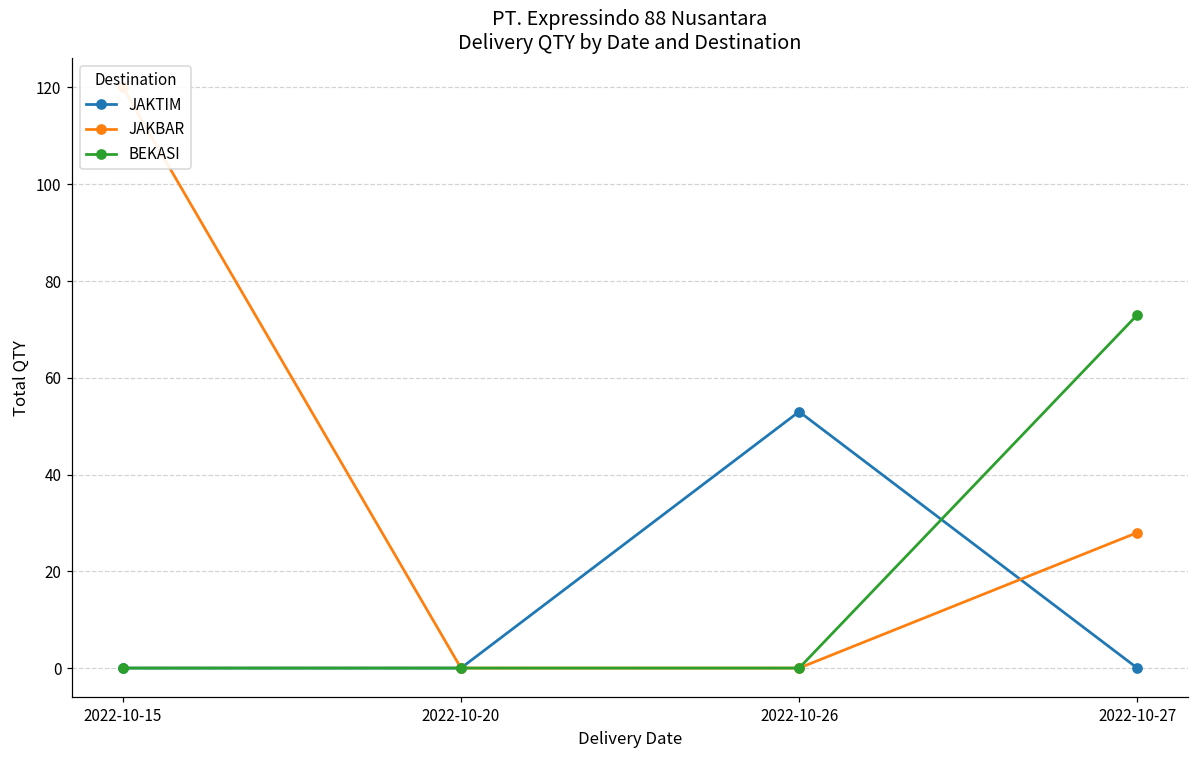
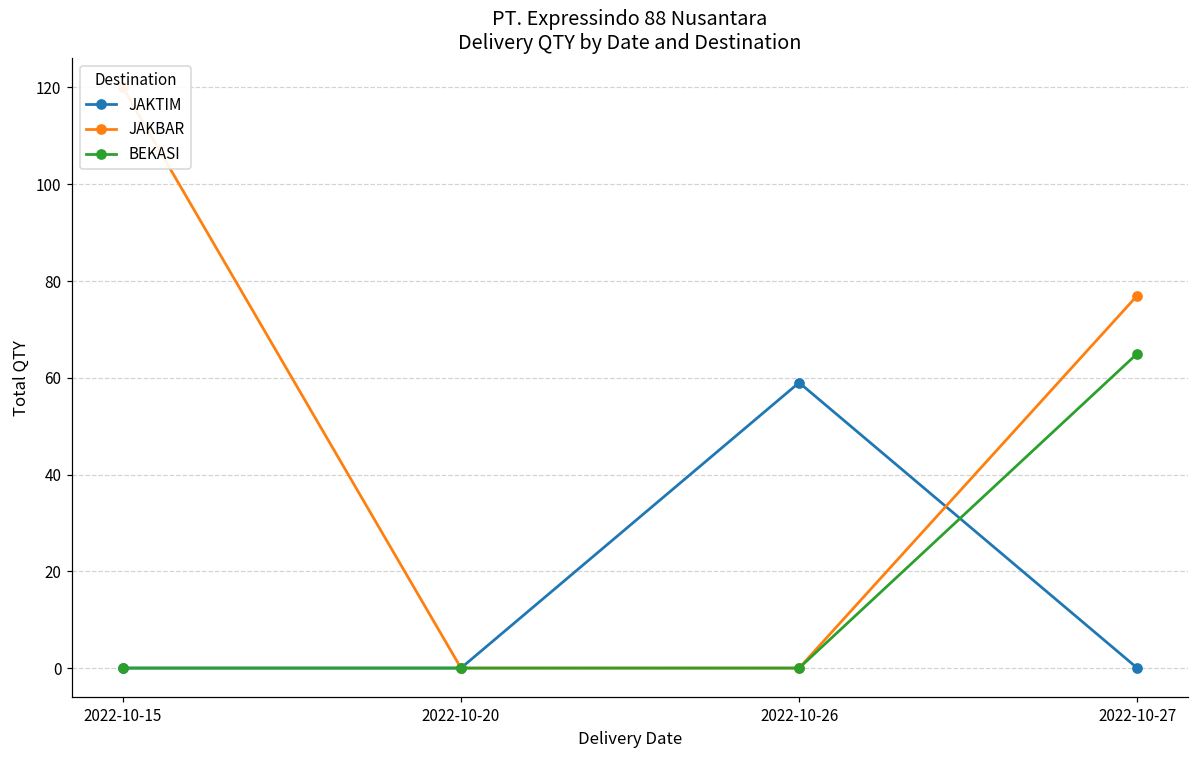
  {
    "JAKTIM": {
-     "2022-10-26": 53,
+     "2022-10-26": 59,
      "2022-10-27": 0
    },
    "JAKBAR": {
-     "2022-10-27": 28
+     "2022-10-27": 77
    },
    "BEKASI": {
-     "2022-10-27": 73
+     "2022-10-27": 65
    }
  }
